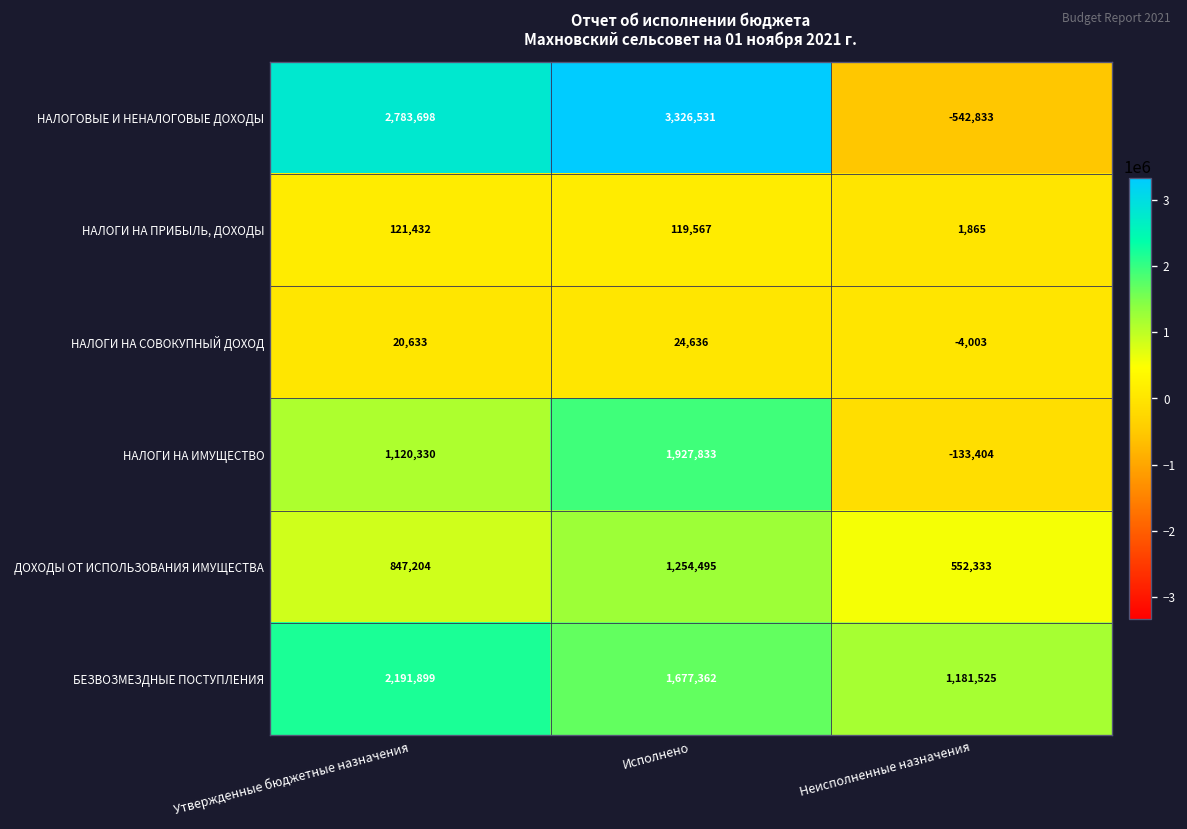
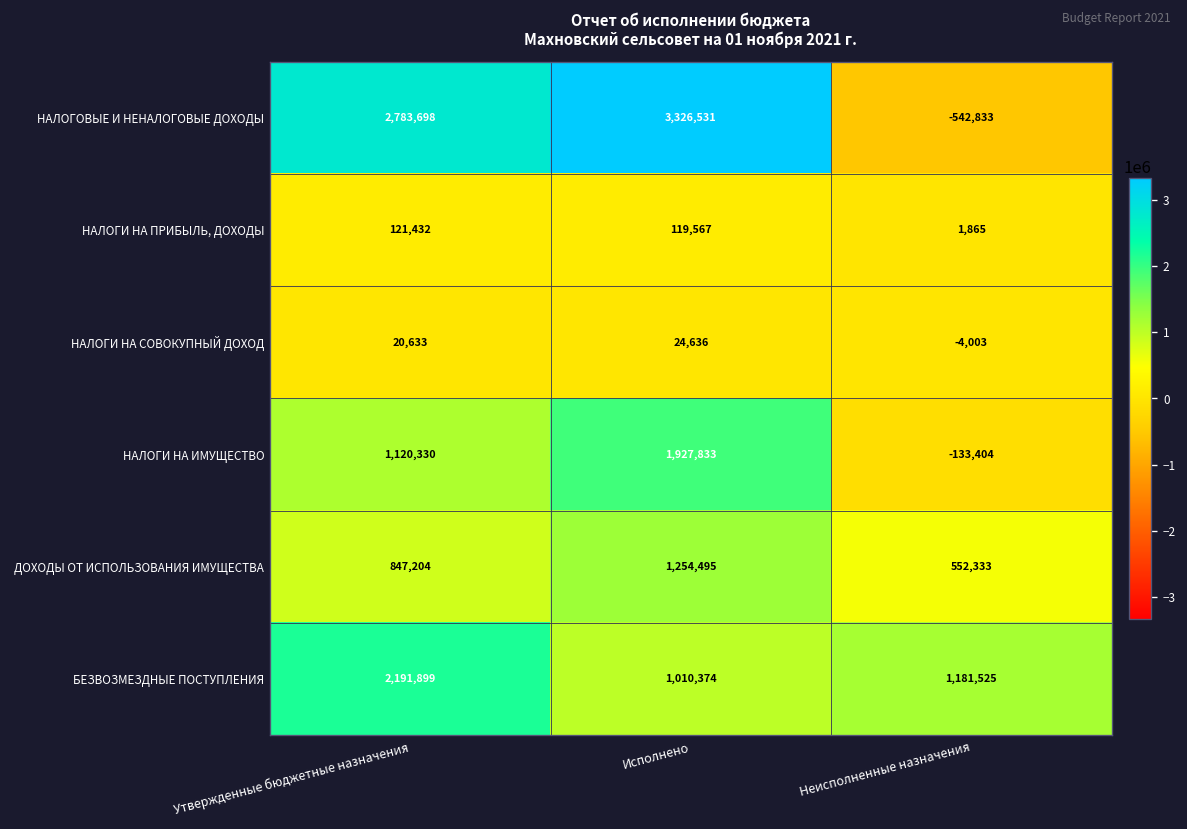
  {
    "НАЛОГОВЫЕ И НЕНАЛОГОВЫЕ ДОХОДЫ": {
      "Утвержденные бюджетные назначения": "2,783,698",
      "Исполнено": "3,326,531",
      "Неисполненные назначения": "-542,833"
    },
    "НАЛОГИ НА ПРИБЫЛЬ, ДОХОДЫ": {
      "Утвержденные бюджетные назначения": "121,432",
      "Исполнено": "119,567",
      "Неисполненные назначения": "1,865"
    },
    "НАЛОГИ НА СОВОКУПНЫЙ ДОХОД": {
      "Утвержденные бюджетные назначения": "20,633",
      "Исполнено": "24,636",
      "Неисполненные назначения": "-4,003"
    },
    "НАЛОГИ НА ИМУЩЕСТВО": {
      "Утвержденные бюджетные назначения": "1,120,330",
      "Исполнено": "1,927,833",
      "Неисполненные назначения": "-133,404"
    },
    "ДОХОДЫ ОТ ИСПОЛЬЗОВАНИЯ ИМУЩЕСТВА": {
      "Утвержденные бюджетные назначения": "847,204",
      "Исполнено": "1,254,495",
      "Неисполненные назначения": "552,333"
    },
    "БЕЗВОЗМЕЗДНЫЕ ПОСТУПЛЕНИЯ": {
      "Утвержденные бюджетные назначения": "2,191,899",
-     "Исполнено": "1,677,362",
+     "Исполнено": "1,010,374",
      "Неисполненные назначения": "1,181,525"
    }
  }
